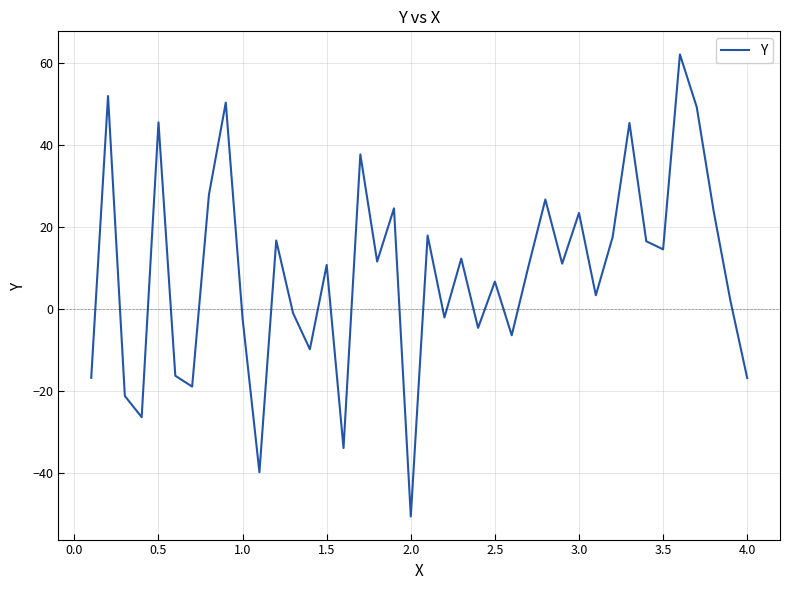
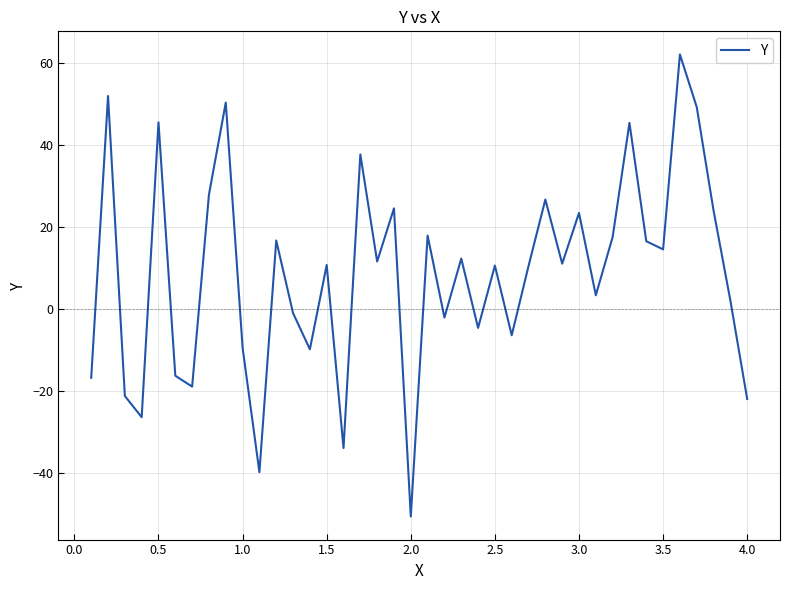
  {
    "0.5": 46,
-   "1.0": -2,
+   "1.0": -9,
    "1.5": 11,
    "2.0": -51,
-   "2.5": 7,
+   "2.5": 11,
    "3.0": 23,
    "3.5": 15,
-   "4.0": -17
+   "4.0": -22
  }
